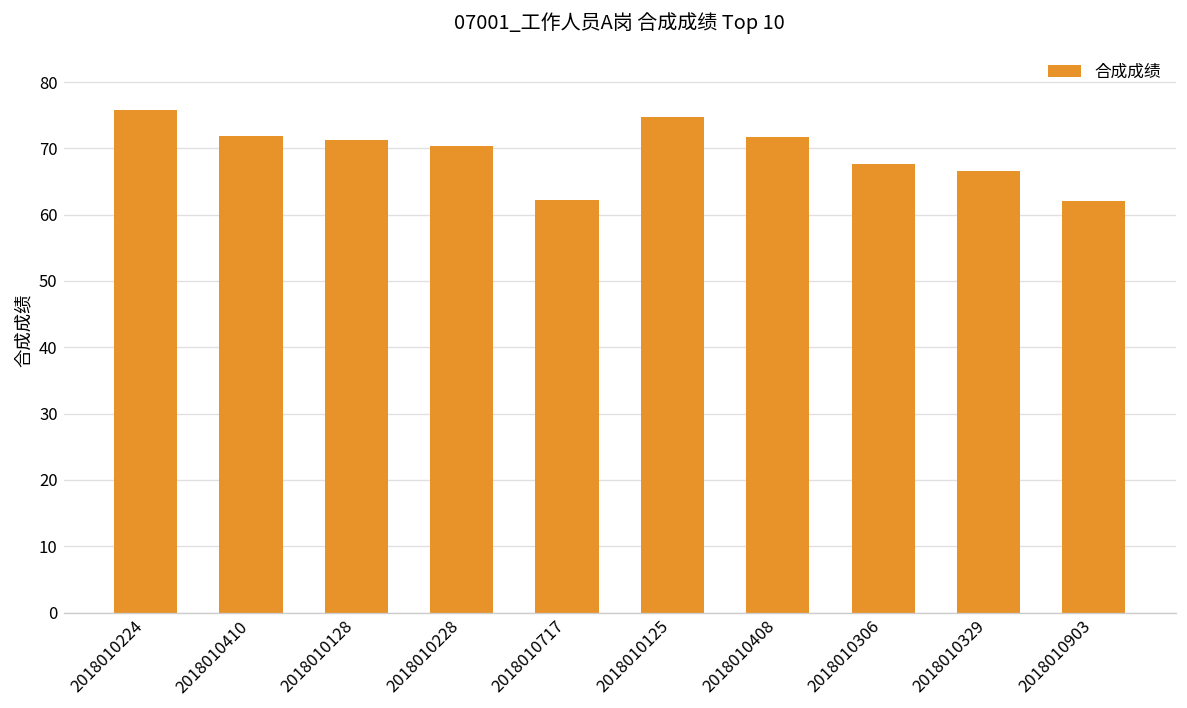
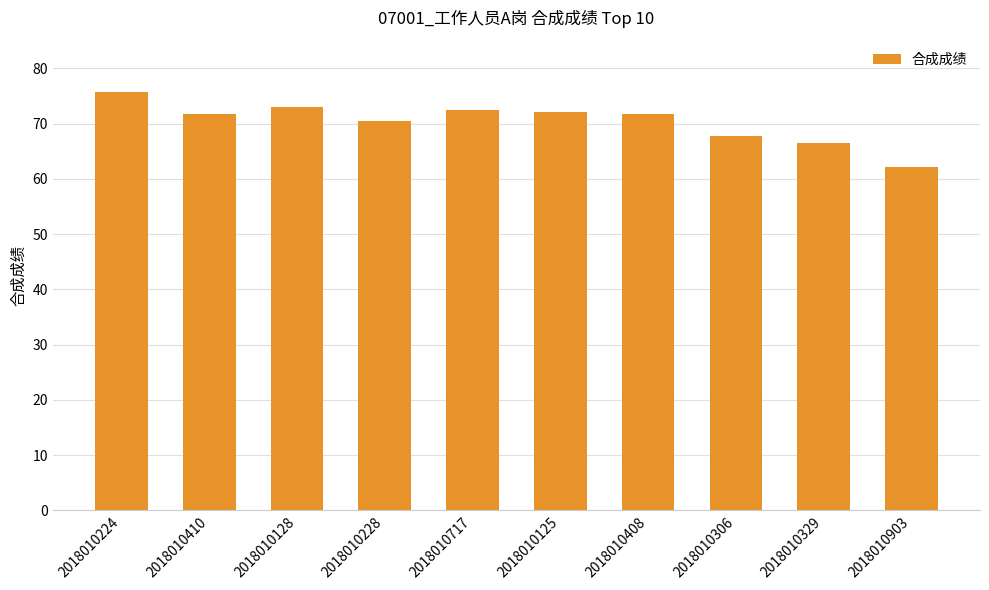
  {
    "2018010224": 76,
    "2018010410": 72,
-   "2018010128": 71,
+   "2018010128": 73,
    "2018010228": 70,
-   "2018010717": 62,
-   "2018010125": 75,
+   "2018010717": 73,
+   "2018010125": 72,
    "2018010408": 72,
    "2018010306": 68,
    "2018010329": 67,
    "2018010903": 62
  }
